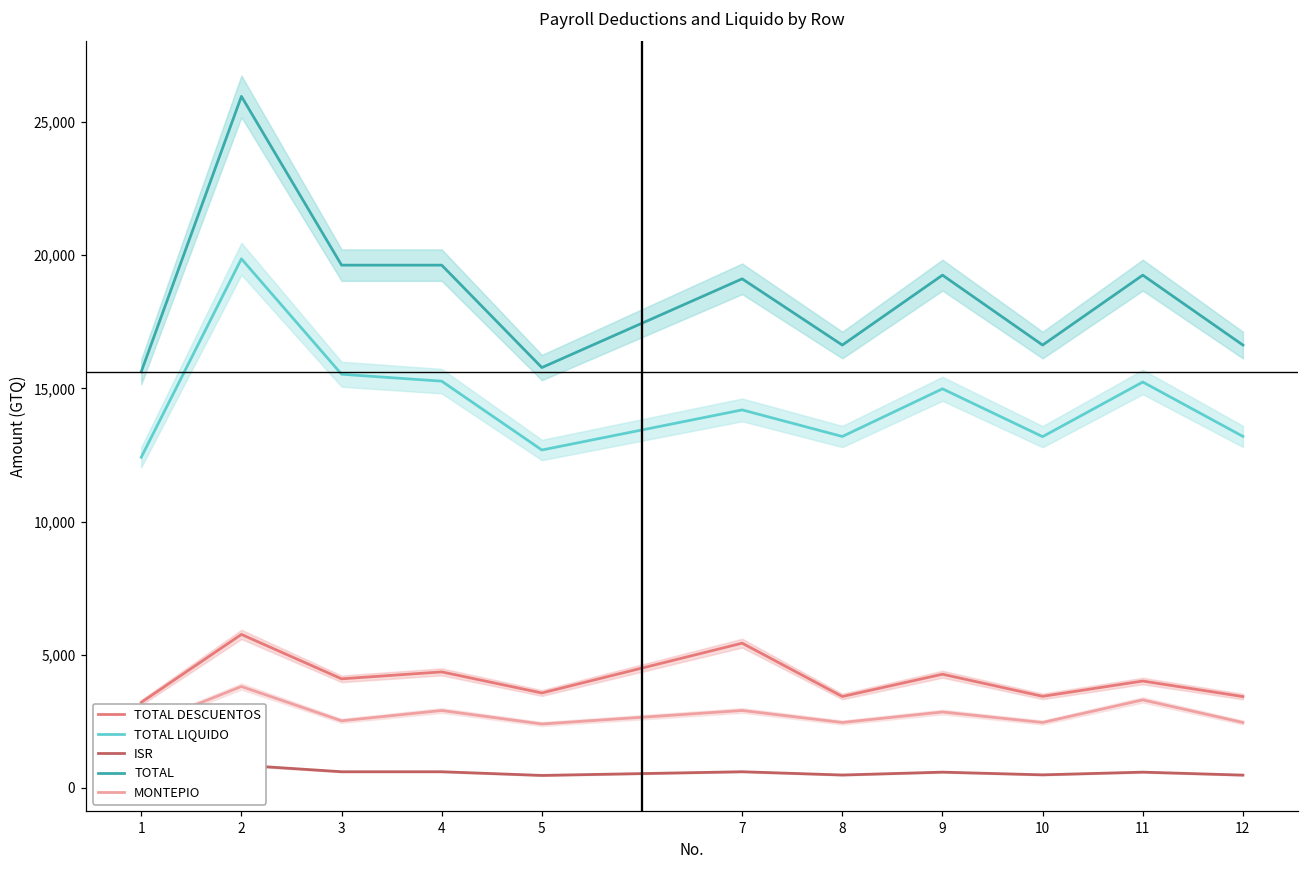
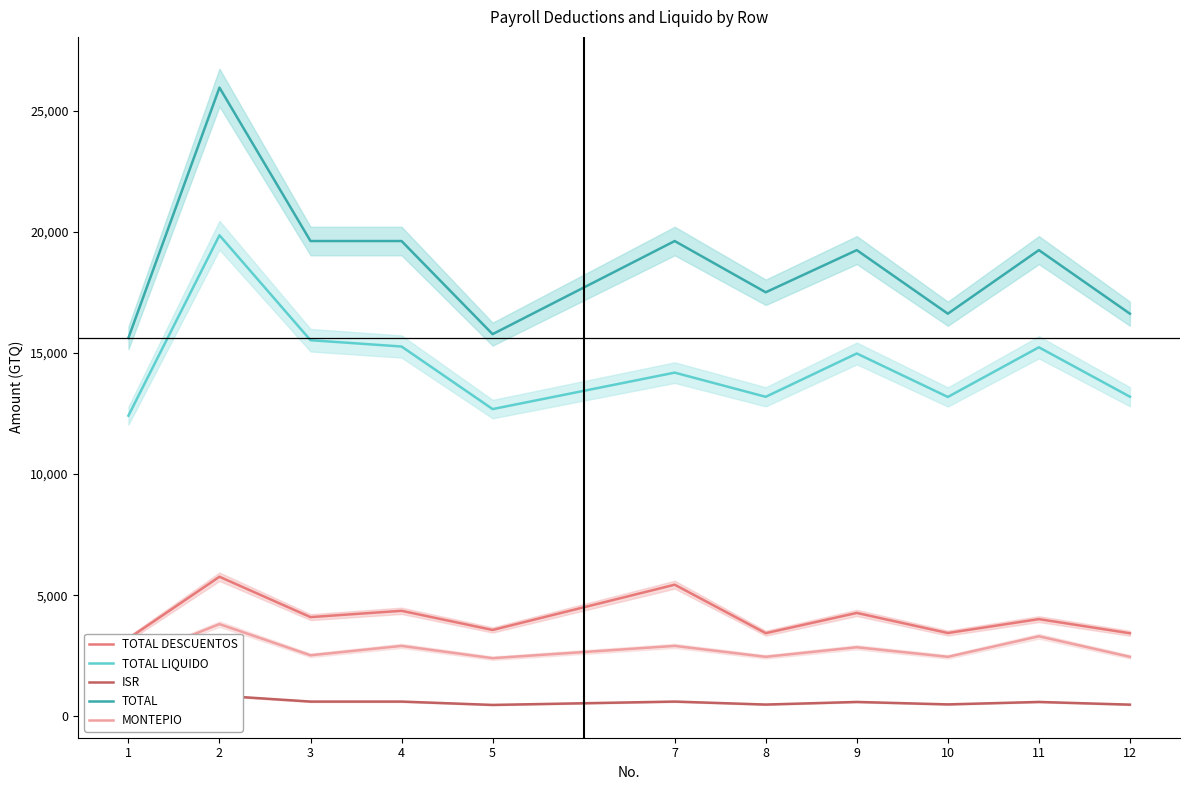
  {
    "TOTAL": {
      "1": "15,600",
      "2": "26,000",
      "3": "19,600",
      "4": "19,600",
      "5": "15,800",
-     "7": "19,100",
-     "8": "16,600",
+     "7": "19,600",
+     "8": "17,500",
      "9": "19,300",
      "10": "16,600",
      "11": "19,300",
      "12": "16,600"
    }
  }
